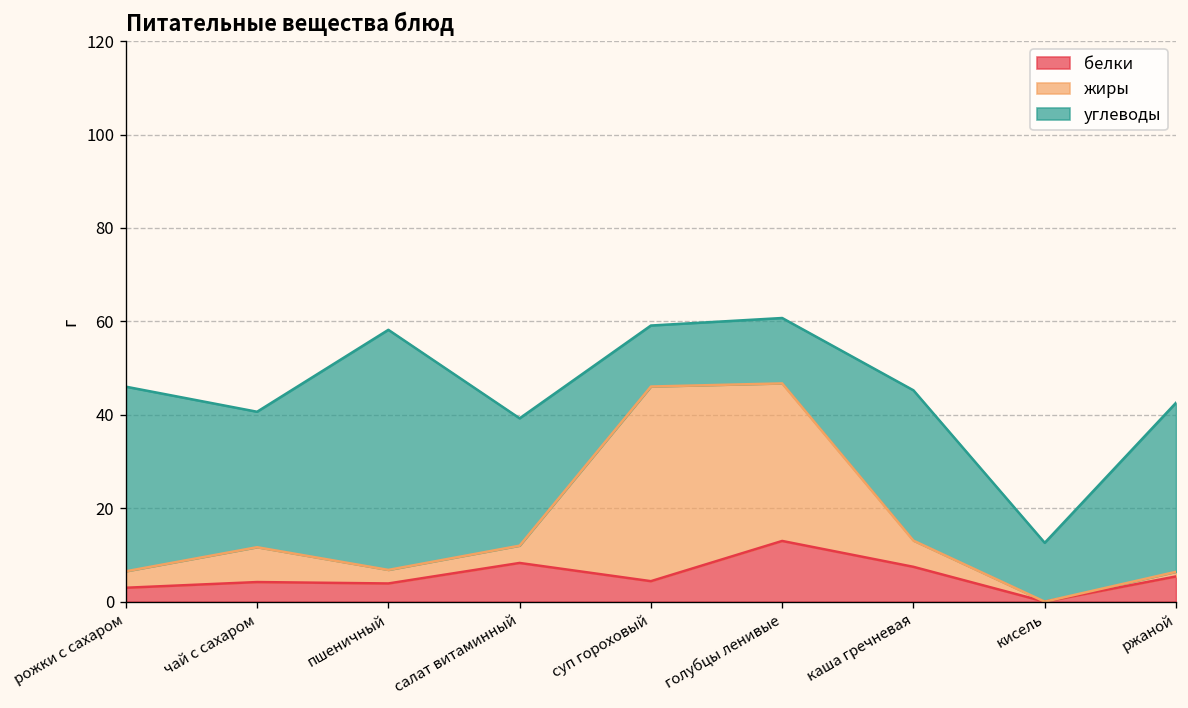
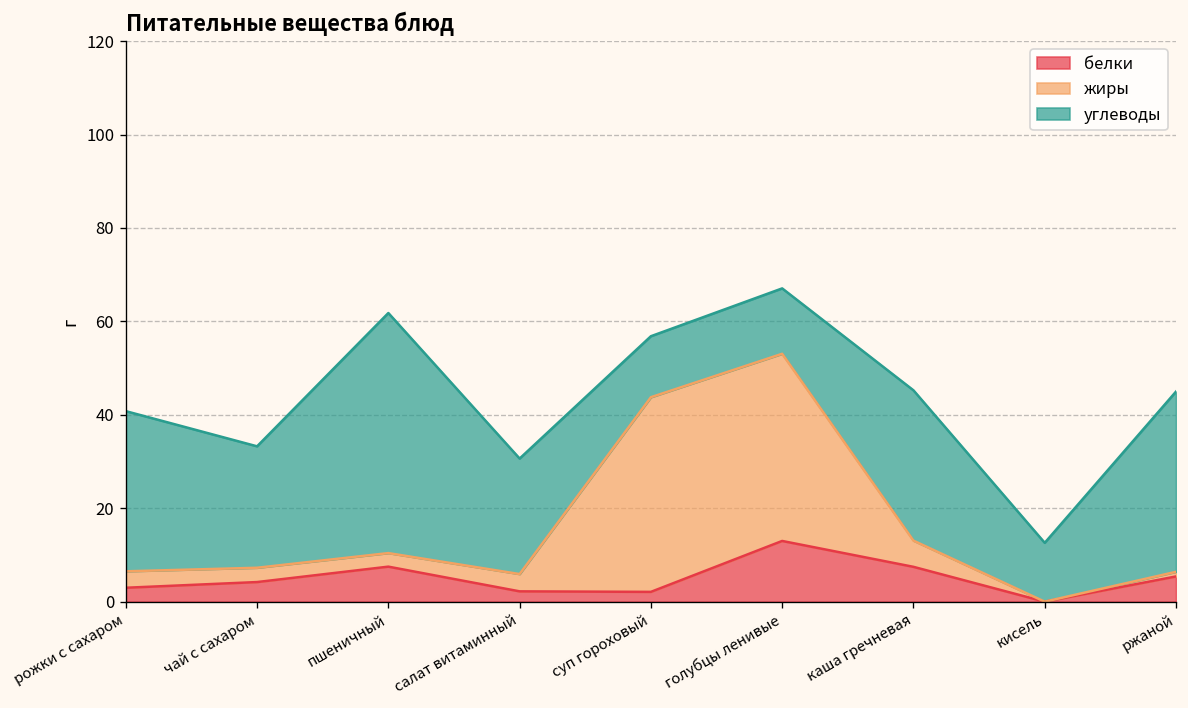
  {
    "белки": {
      "рожки с сахаром": 3,
      "чай с сахаром": 4,
-     "пшеничный": 4,
-     "салат витаминный": 8,
-     "суп гороховый": 4,
+     "пшеничный": 8,
+     "салат витаминный": 2,
+     "суп гороховый": 2,
      "голубцы ленивые": 13,
      "каша гречневая": 7,
      "ржаной": 5
    },
    "жиры": {
      "рожки с сахаром": 4,
-     "чай с сахаром": 7,
+     "чай с сахаром": 3,
      "пшеничный": 3,
      "салат витаминный": 4,
      "суп гороховый": 42,
-     "голубцы ленивые": 34,
+     "голубцы ленивые": 40,
      "каша гречневая": 6,
      "ржаной": 1
    },
    "углеводы": {
-     "рожки с сахаром": 40,
-     "чай с сахаром": 29,
+     "рожки с сахаром": 34,
+     "чай с сахаром": 26,
      "пшеничный": 51,
-     "салат витаминный": 27,
+     "салат витаминный": 25,
      "суп гороховый": 13,
      "голубцы ленивые": 14,
      "каша гречневая": 32,
      "кисель": 13,
-     "ржаной": 36
+     "ржаной": 39
    }
  }
